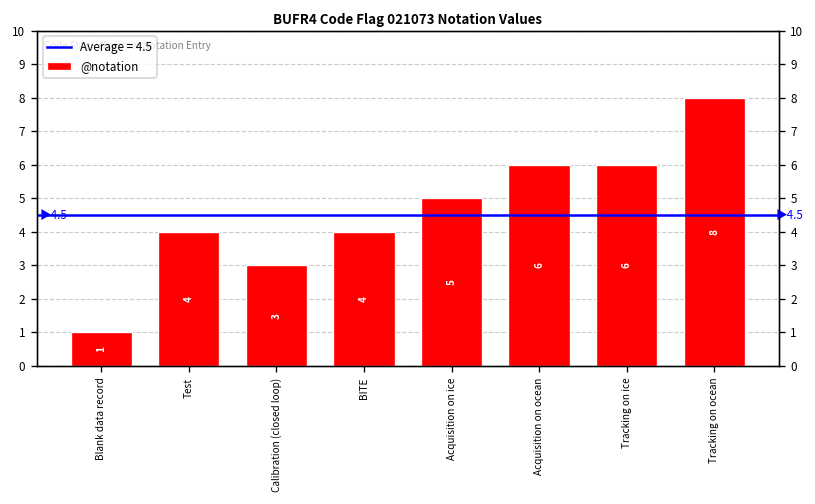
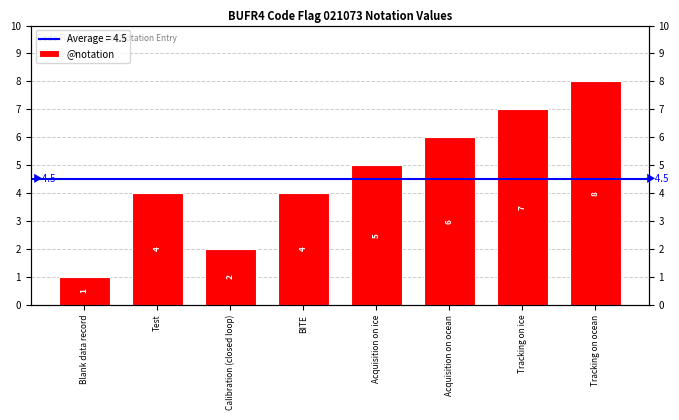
  {
    "Blank data record": 1,
    "Test": 4,
-   "Calibration (closed loop)": 3,
+   "Calibration (closed loop)": 2,
    "BITE": 4,
    "Acquisition on ice": 5,
    "Acquisition on ocean": 6,
-   "Tracking on ice": 6,
+   "Tracking on ice": 7,
    "Tracking on ocean": 8
  }
